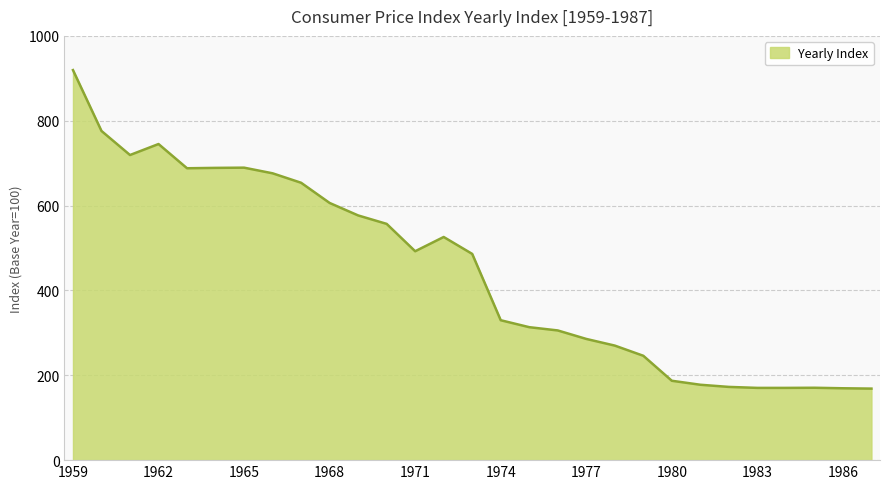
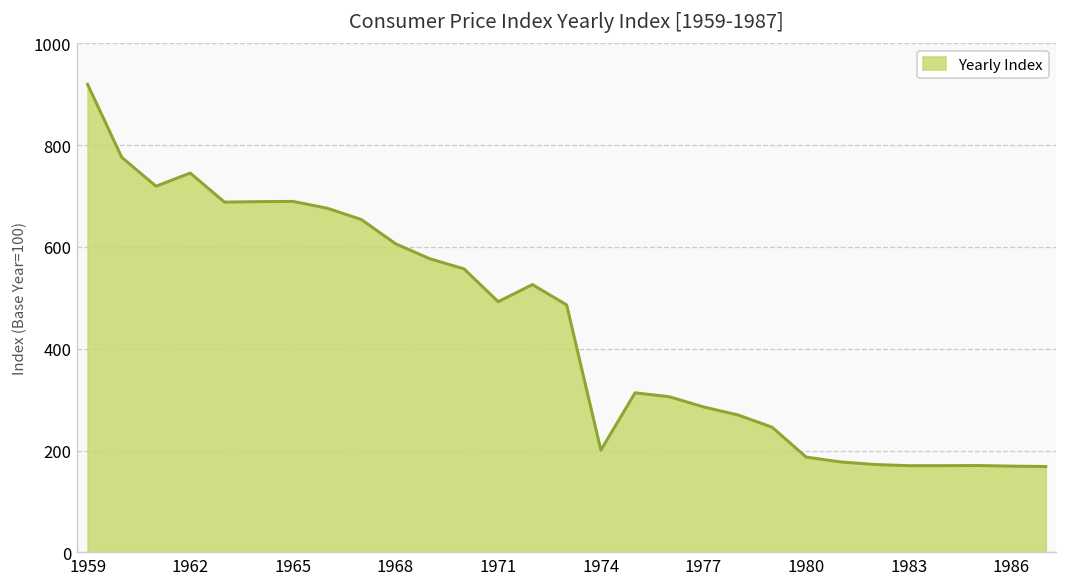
  {
    "1959": 920,
    "1962": 750,
    "1965": 690,
    "1968": 610,
    "1971": 490,
-   "1974": 330,
+   "1974": 200,
    "1977": 290,
    "1980": 190,
    "1983": 170,
    "1986": 170
  }
